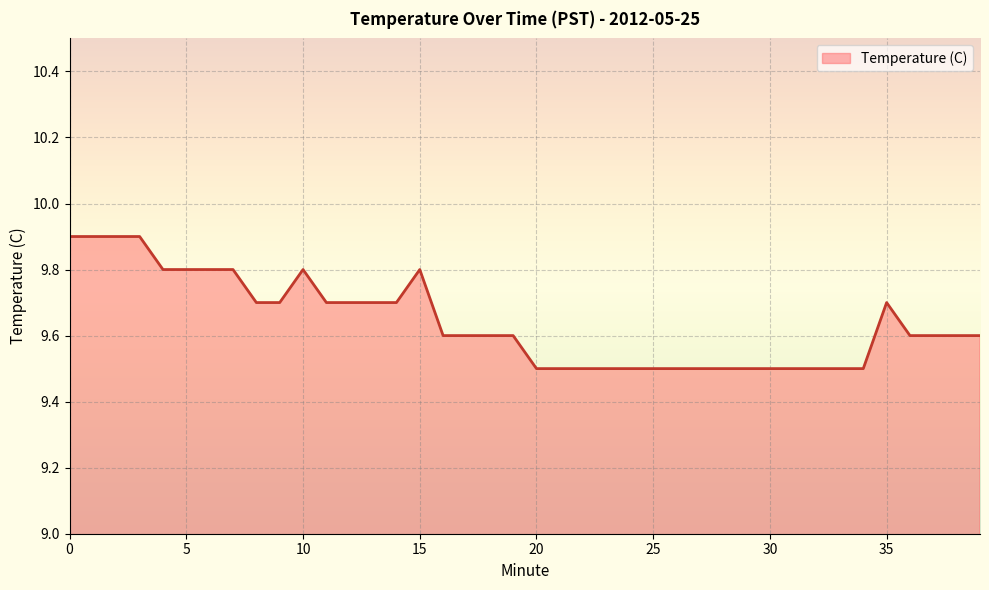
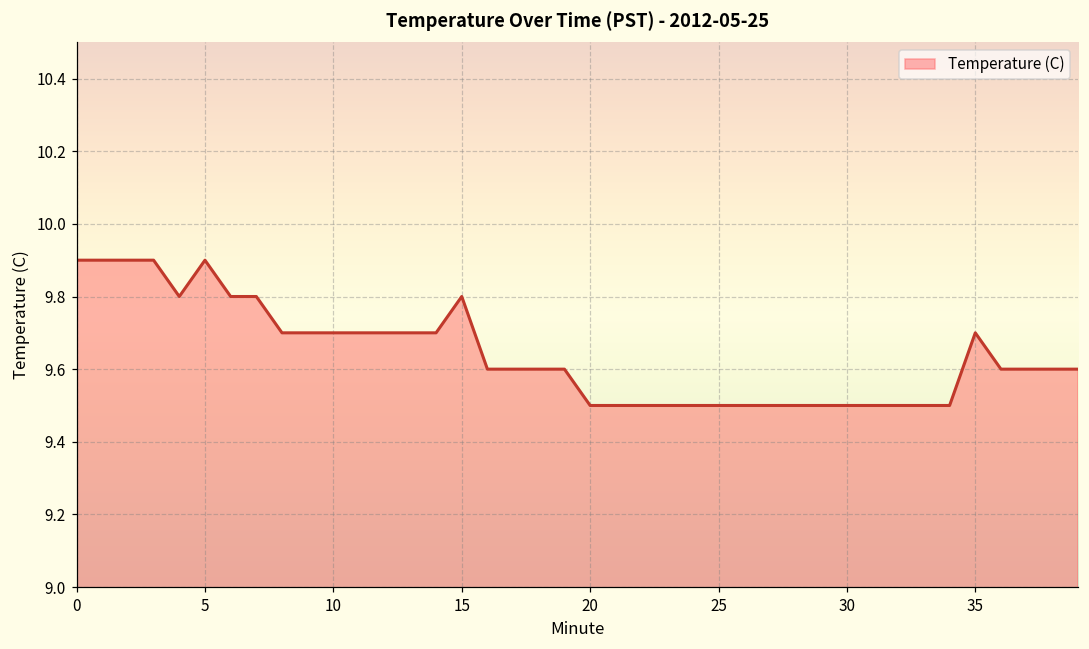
  {
    "0": 9.9,
-   "5": 9.8,
-   "10": 9.8,
+   "5": 9.9,
+   "10": 9.7,
    "15": 9.8,
    "20": 9.5,
    "25": 9.5,
    "30": 9.5,
    "35": 9.7
  }
